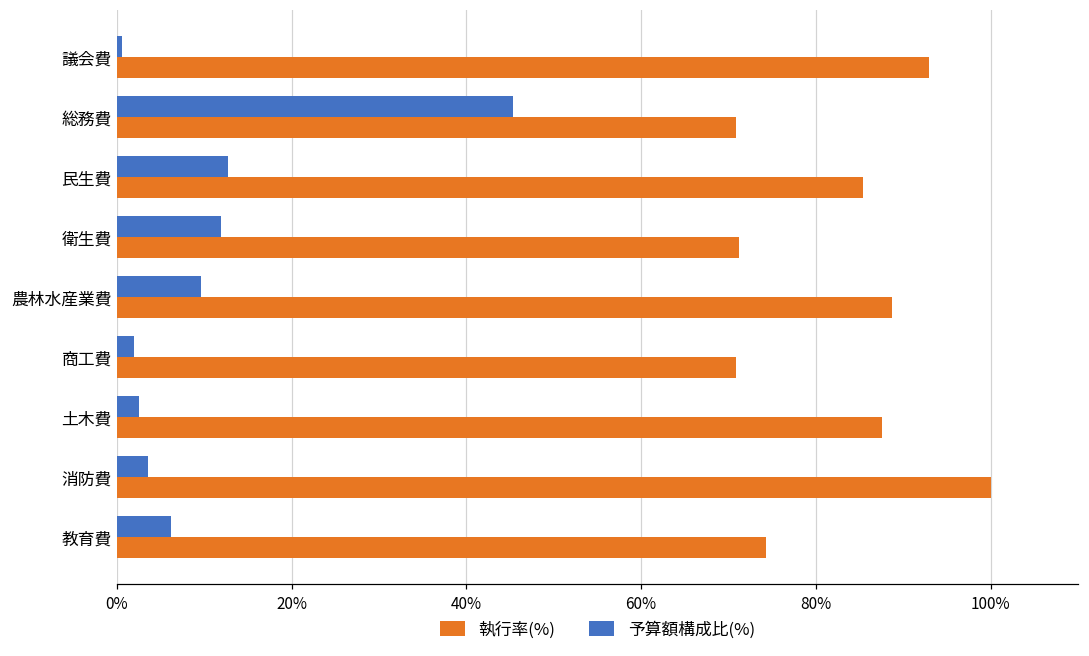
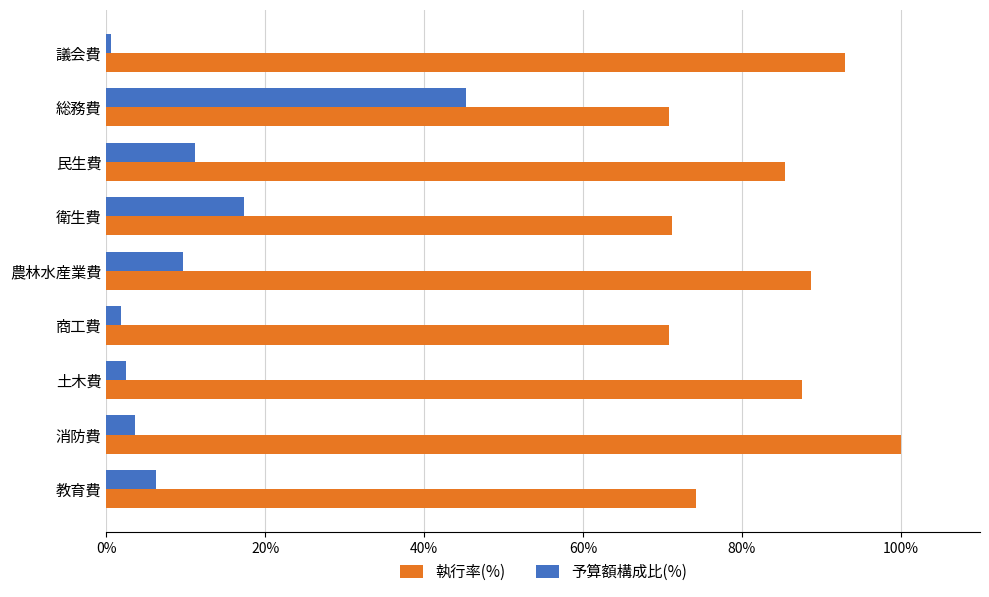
  {
    "執行率(%)": {
      "議会費": "93%",
      "総務費": "71%",
      "民生費": "85%",
      "衛生費": "71%",
      "農林水産業費": "89%",
      "商工費": "71%",
      "土木費": "88%",
      "消防費": "100%",
      "教育費": "74%"
    },
    "予算額構成比(%)": {
      "議会費": "1%",
      "総務費": "45%",
-     "民生費": "13%",
-     "衛生費": "12%",
+     "民生費": "11%",
+     "衛生費": "17%",
      "農林水産業費": "10%",
      "商工費": "2%",
      "土木費": "3%",
      "消防費": "4%",
      "教育費": "6%"
    }
  }
